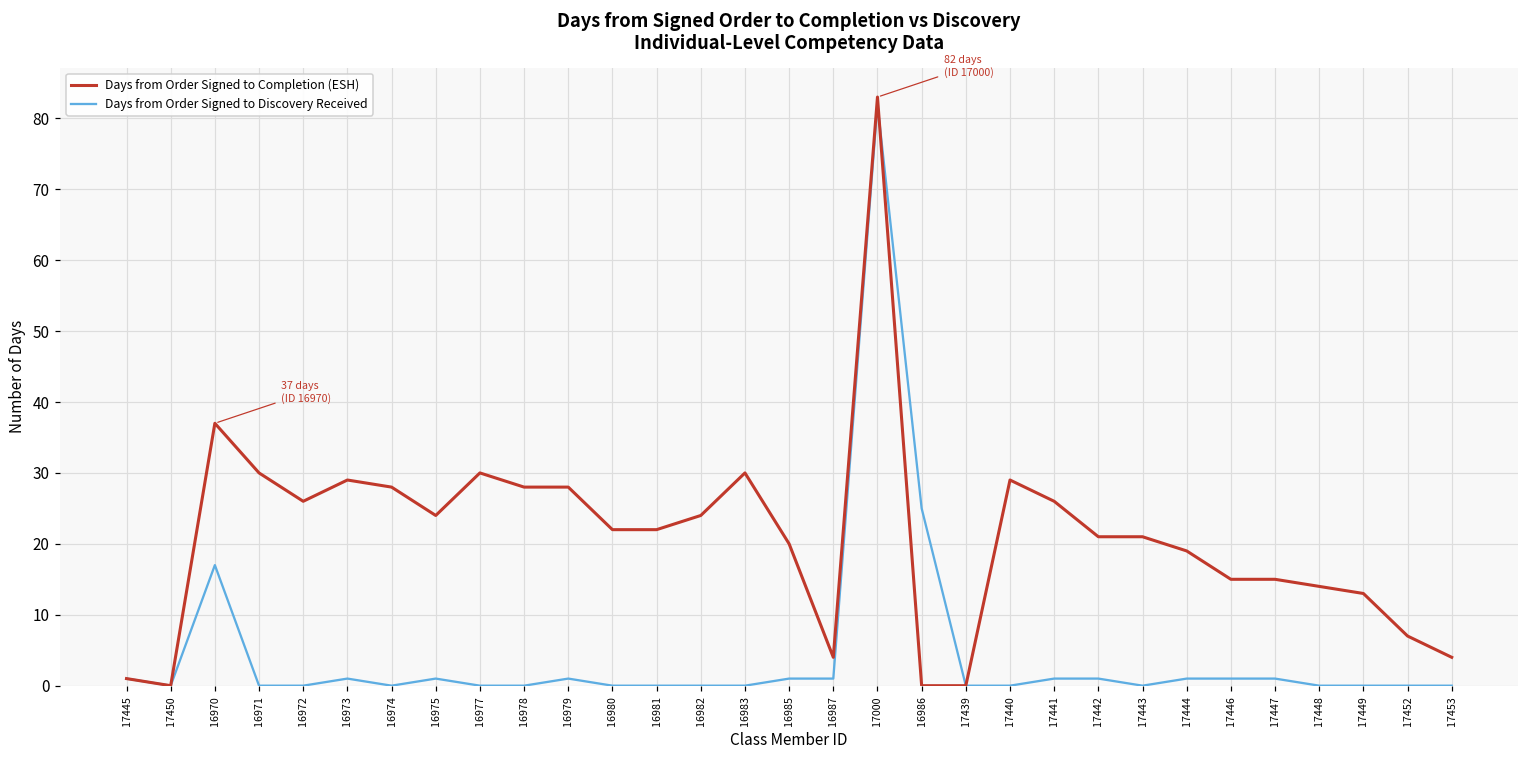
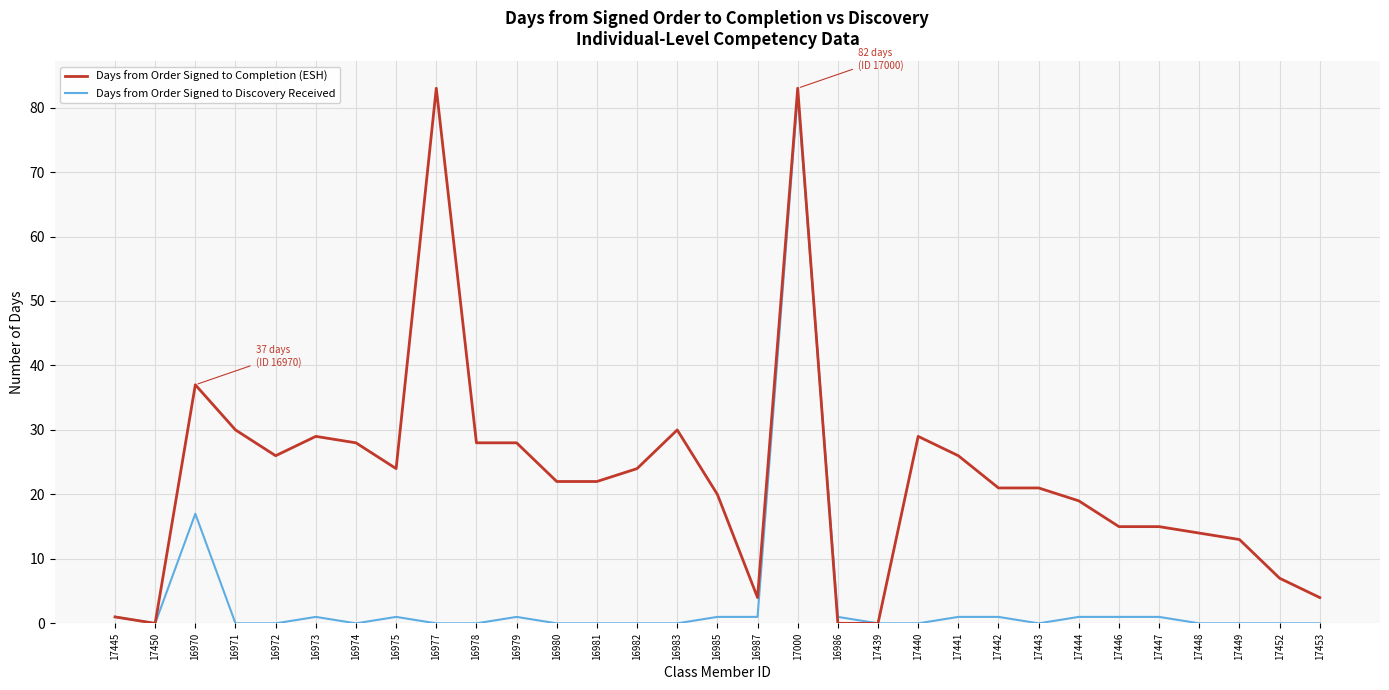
  {
    "Days from Order Signed to Completion (ESH)": {
      "16971": 30,
      "16972": 26,
      "16973": 29,
      "16974": 28,
      "16975": 24,
-     "16977": 30,
+     "16977": 83,
      "16978": 28,
      "16979": 28,
      "16980": 22,
      "16981": 22,
      "16982": 24,
      "16983": 30,
      "16985": 20,
      "16987": 4,
      "16986": 0,
      "17440": 29,
      "17441": 26,
      "17442": 21,
      "17443": 21,
      "17444": 19,
      "17446": 15,
      "17447": 15,
      "17448": 14,
      "17449": 13,
      "17452": 7,
      "17453": 4
    },
    "Days from Order Signed to Discovery Received": {
      "16970": 17,
      "16971": 0,
      "16972": 0,
      "16973": 1,
      "16974": 0,
      "16975": 1,
      "16977": 0,
      "16978": 0,
      "16979": 1,
      "16980": 0,
      "16981": 0,
      "16982": 0,
      "16983": 0,
      "16985": 1,
      "16987": 1,
-     "16986": 25,
+     "16986": 1,
      "17440": 0,
      "17441": 1,
      "17442": 1,
      "17443": 0,
      "17444": 1,
      "17446": 1,
      "17447": 1,
      "17448": 0,
      "17449": 0,
      "17452": 0,
      "17453": 0
    }
  }
